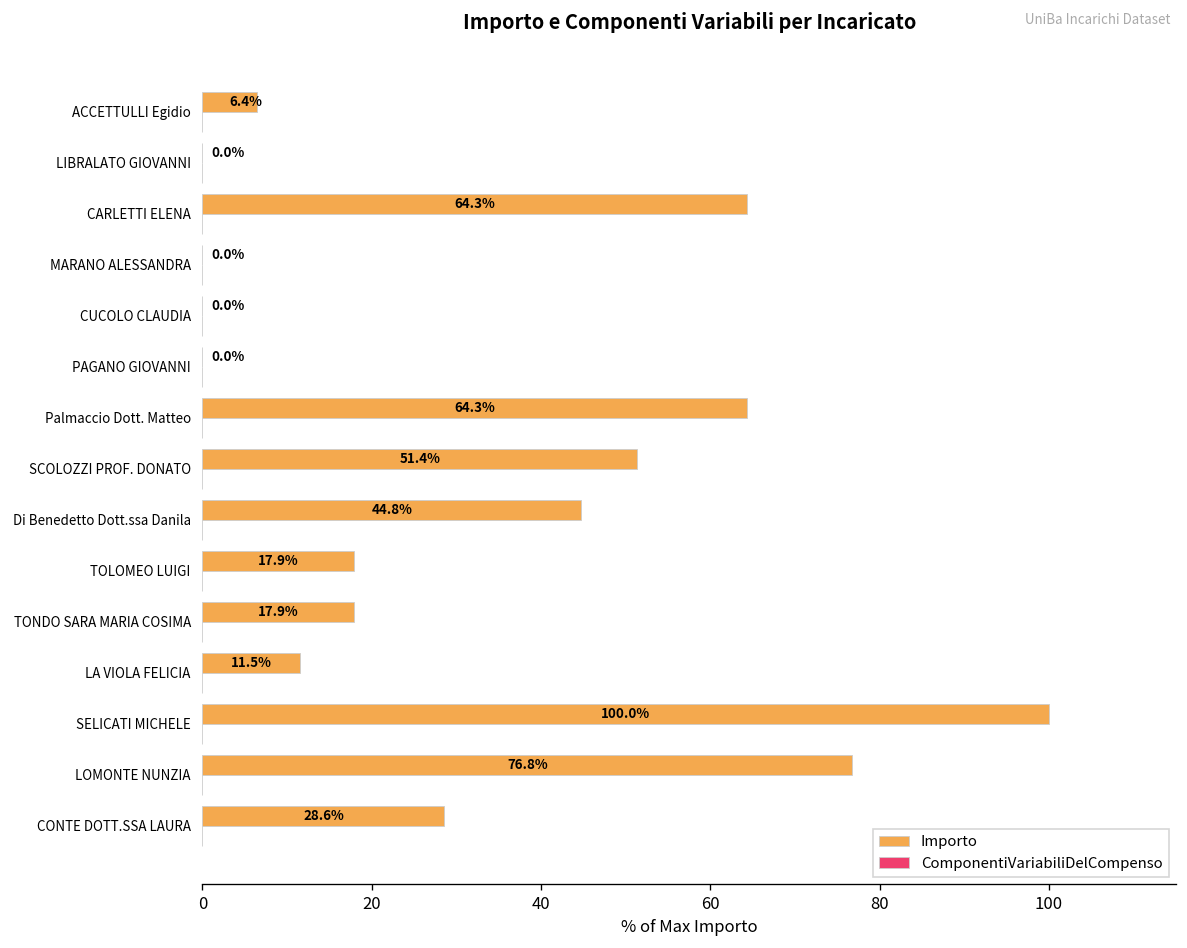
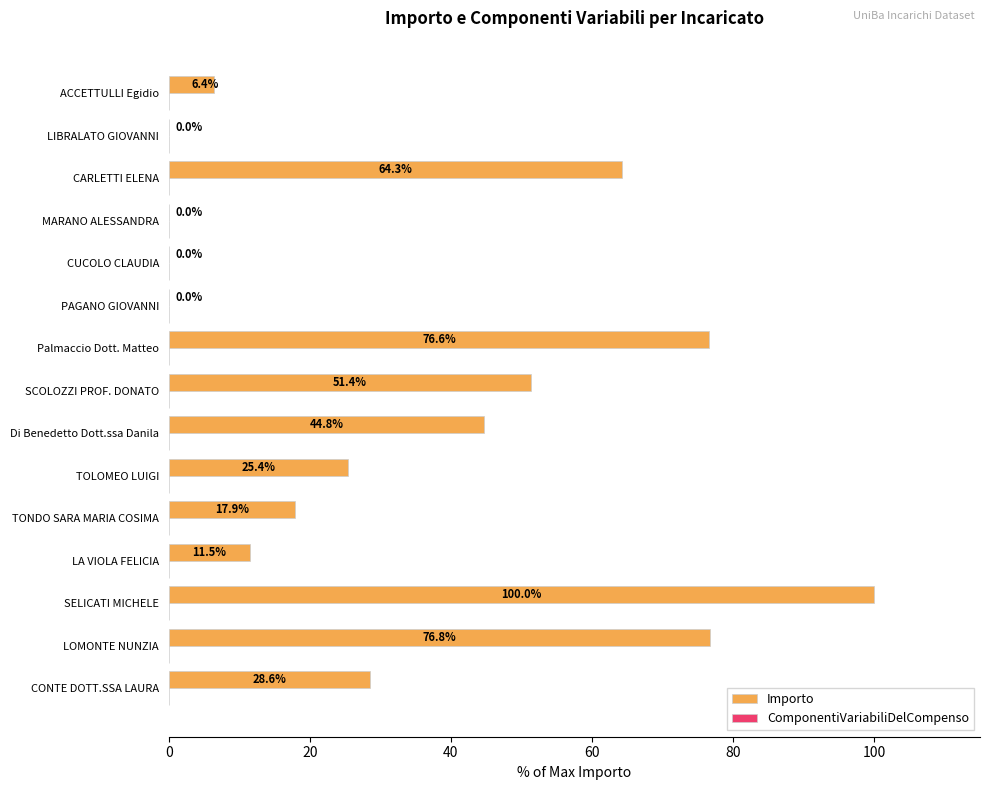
  {
    "Importo": {
      "ACCETTULLI Egidio": "6.4%",
      "LIBRALATO GIOVANNI": "0.0%",
      "CARLETTI ELENA": "64.3%",
      "MARANO ALESSANDRA": "0.0%",
      "CUCOLO CLAUDIA": "0.0%",
      "PAGANO GIOVANNI": "0.0%",
-     "Palmaccio Dott. Matteo": "64.3%",
+     "Palmaccio Dott. Matteo": "76.6%",
      "SCOLOZZI PROF. DONATO": "51.4%",
      "Di Benedetto Dott.ssa Danila": "44.8%",
-     "TOLOMEO LUIGI": "17.9%",
+     "TOLOMEO LUIGI": "25.4%",
      "TONDO SARA MARIA COSIMA": "17.9%",
      "LA VIOLA FELICIA": "11.5%",
      "SELICATI MICHELE": "100.0%",
      "LOMONTE NUNZIA": "76.8%",
      "CONTE DOTT.SSA LAURA": "28.6%"
    },
    "ComponentiVariabiliDelCompenso": {
      "Palmaccio Dott. Matteo": "0",
      "SCOLOZZI PROF. DONATO": "0",
      "Di Benedetto Dott.ssa Danila": "0",
      "TOLOMEO LUIGI": "0",
      "TONDO SARA MARIA COSIMA": "0",
      "LA VIOLA FELICIA": "0",
      "SELICATI MICHELE": "0",
      "LOMONTE NUNZIA": "0",
      "CONTE DOTT.SSA LAURA": "0"
    }
  }
